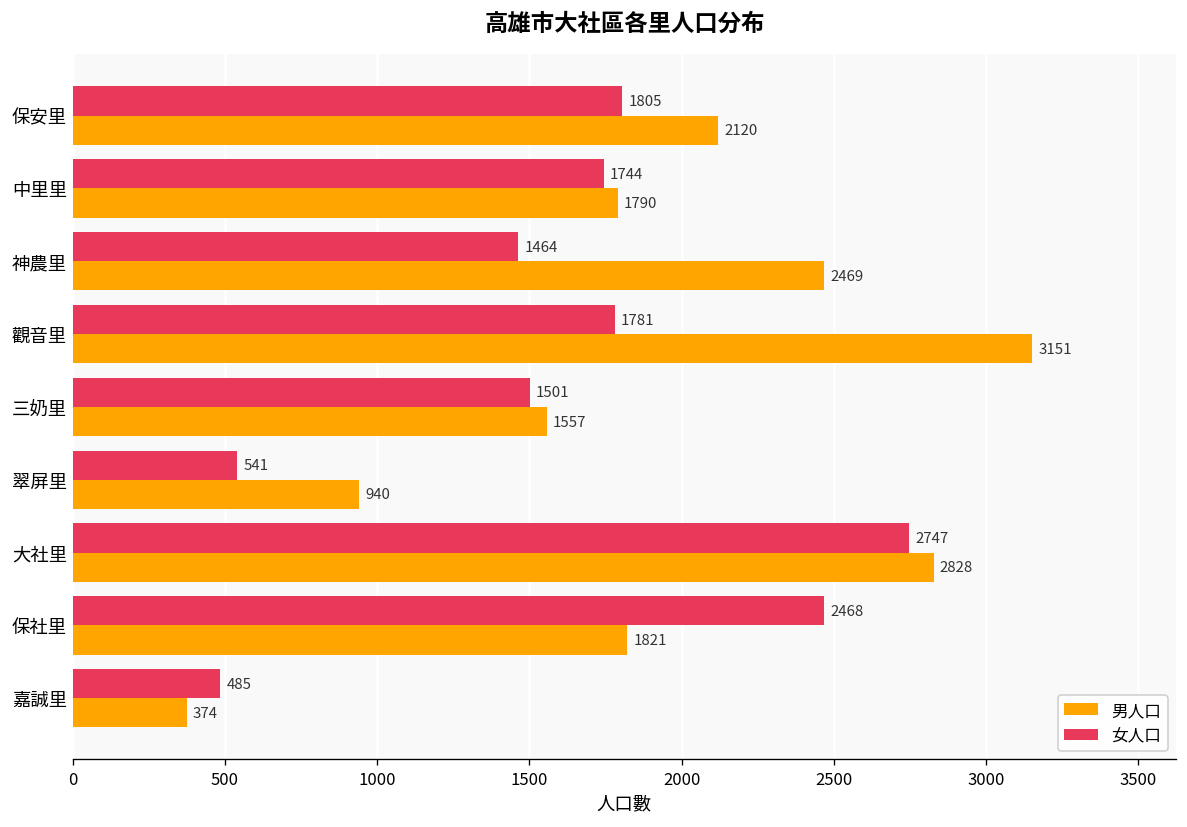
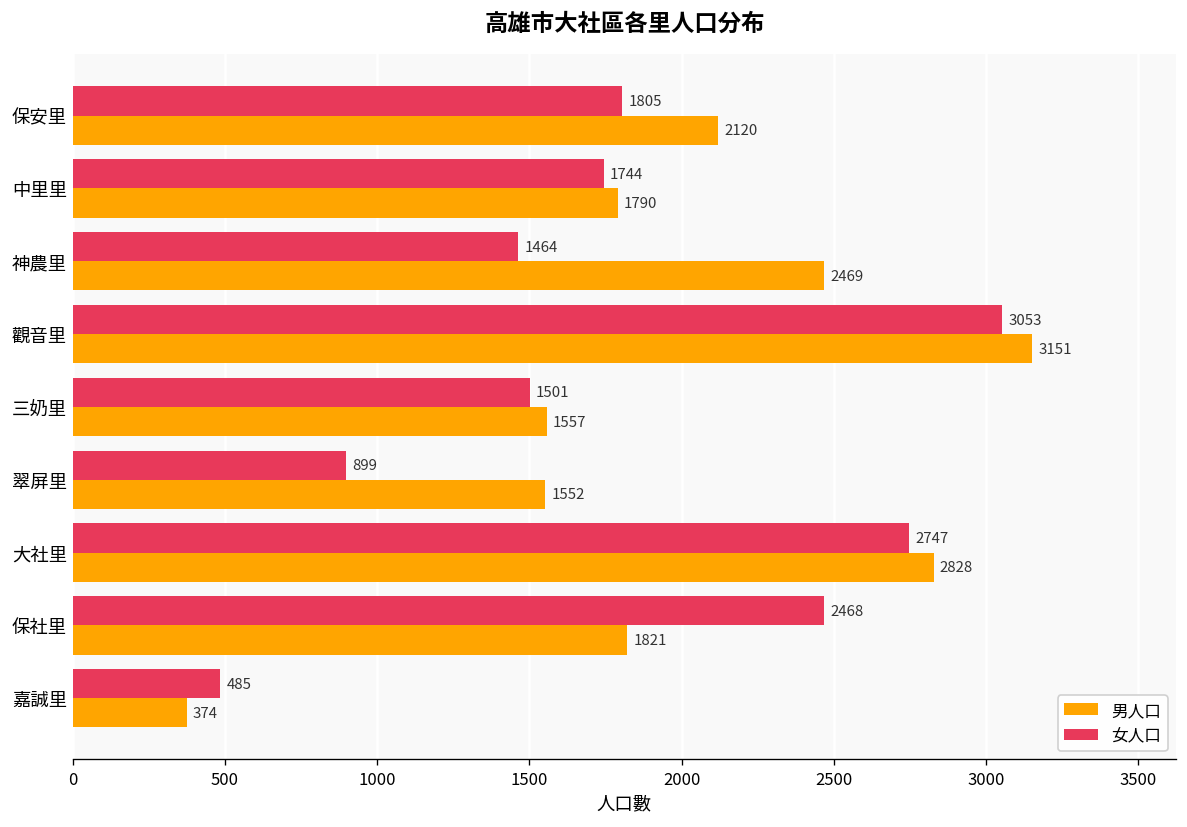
  {
    "男人口": {
      "保安里": 2120,
      "中里里": 1790,
      "神農里": 2469,
      "觀音里": 3151,
      "三奶里": 1557,
-     "翠屏里": 940,
+     "翠屏里": 1552,
      "大社里": 2828,
      "保社里": 1821,
      "嘉誠里": 374
    },
    "女人口": {
      "保安里": 1805,
      "中里里": 1744,
      "神農里": 1464,
-     "觀音里": 1781,
+     "觀音里": 3053,
      "三奶里": 1501,
-     "翠屏里": 541,
+     "翠屏里": 899,
      "大社里": 2747,
      "保社里": 2468,
      "嘉誠里": 485
    }
  }
